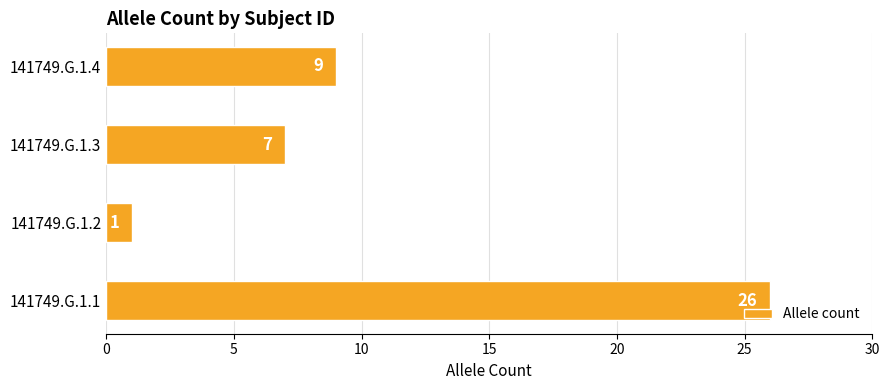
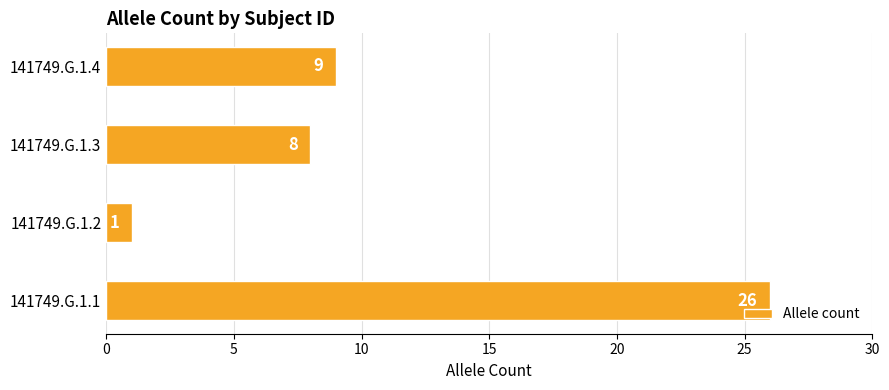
  {
    "141749.G.1.4": 9,
-   "141749.G.1.3": 7,
+   "141749.G.1.3": 8,
    "141749.G.1.2": 1,
    "141749.G.1.1": 26
  }
